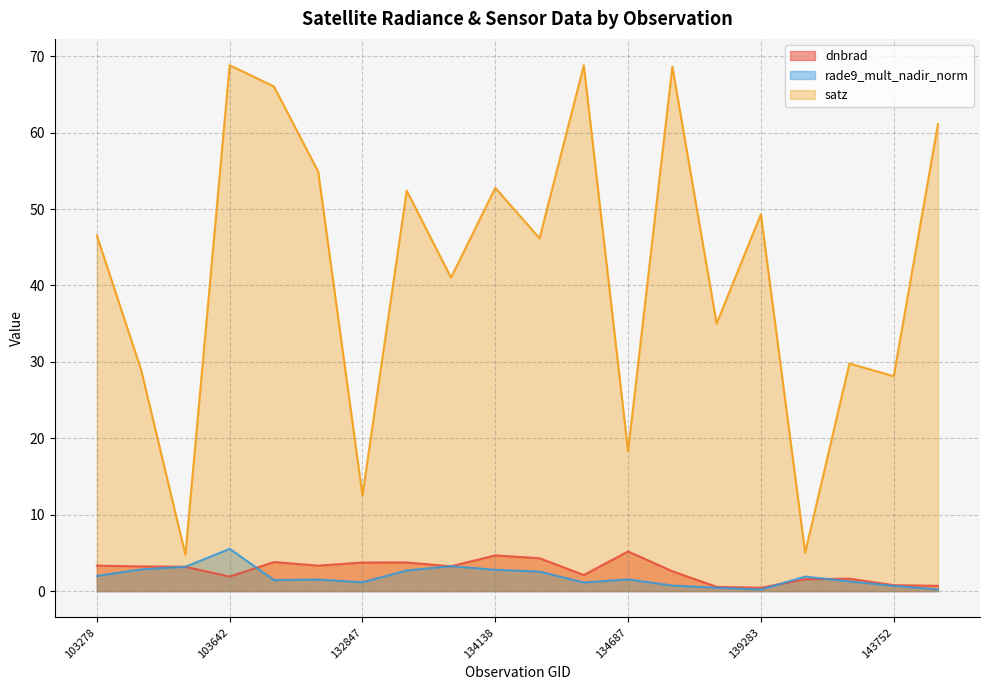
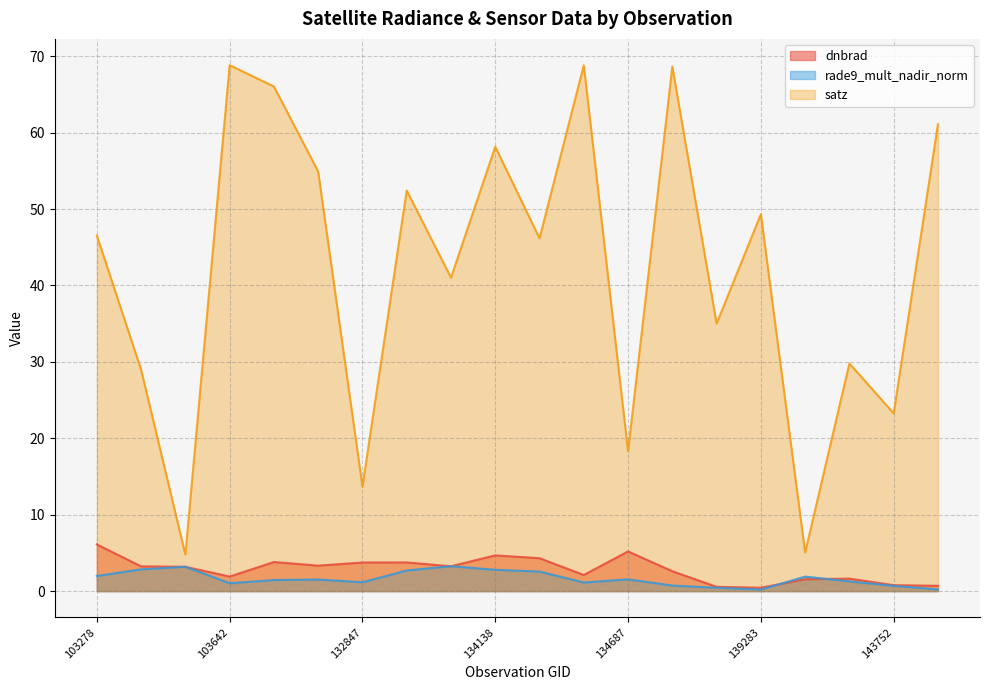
  {
    "dnbrad": {
-     "103278": 3,
+     "103278": 6,
      "103642": 2,
      "132847": 4,
      "134138": 5,
      "134687": 5
    },
    "rade9_mult_nadir_norm": {
      "103278": 2,
-     "103642": 6,
+     "103642": 1,
      "132847": 1,
      "134138": 3,
      "134687": 2
    },
    "satz": {
      "103278": 47,
      "103642": 69,
-     "132847": 13,
-     "134138": 53,
+     "132847": 14,
+     "134138": 58,
      "134687": 18,
      "139283": 49,
-     "143752": 28
+     "143752": 23
    }
  }
